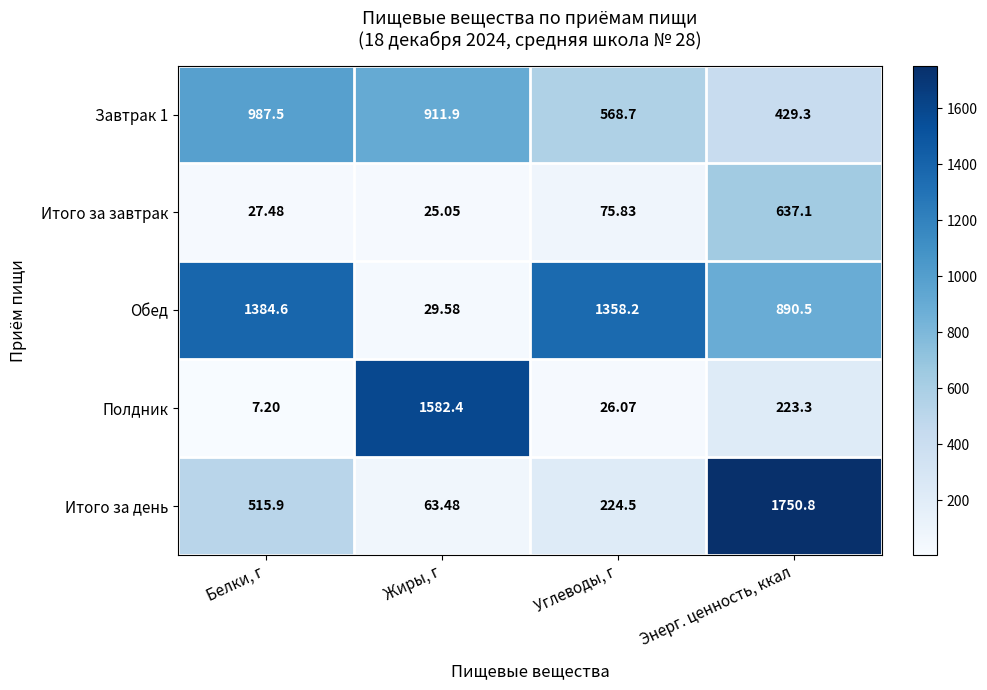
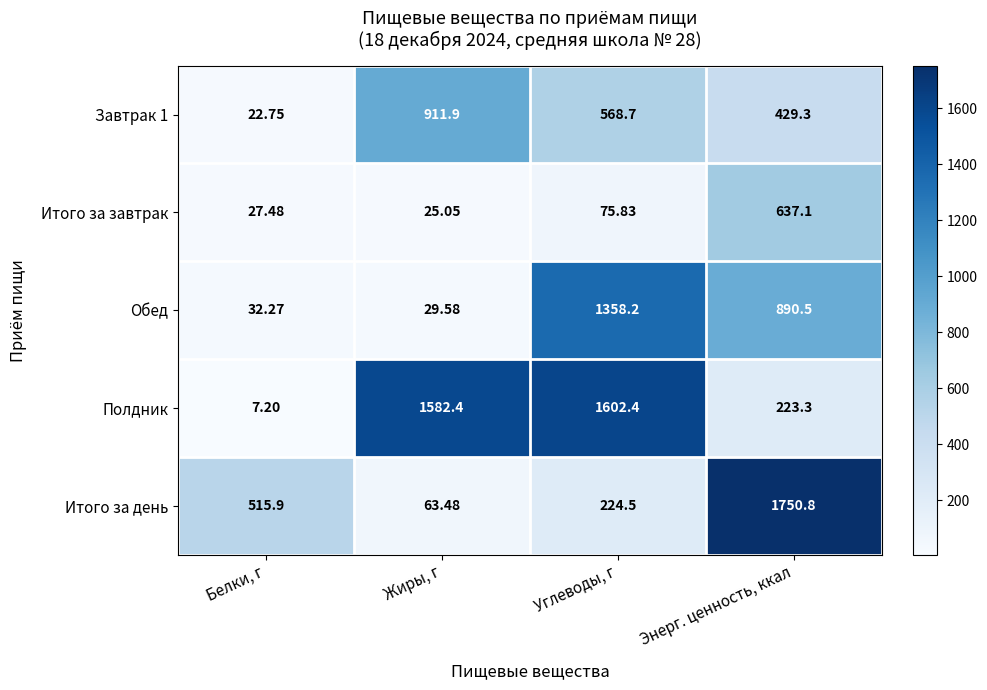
  {
    "Завтрак 1": {
-     "Белки, г": 987.5,
+     "Белки, г": 22.75,
      "Жиры, г": 911.9,
      "Углеводы, г": 568.7,
      "Энерг. ценность, ккал": 429.3
    },
    "Итого за завтрак": {
      "Белки, г": 27.48,
      "Жиры, г": 25.05,
      "Углеводы, г": 75.83,
      "Энерг. ценность, ккал": 637.1
    },
    "Обед": {
-     "Белки, г": 1384.6,
+     "Белки, г": 32.27,
      "Жиры, г": 29.58,
      "Углеводы, г": 1358.2,
      "Энерг. ценность, ккал": 890.5
    },
    "Полдник": {
      "Белки, г": 7.20,
      "Жиры, г": 1582.4,
-     "Углеводы, г": 26.07,
+     "Углеводы, г": 1602.4,
      "Энерг. ценность, ккал": 223.3
    },
    "Итого за день": {
      "Белки, г": 515.9,
      "Жиры, г": 63.48,
      "Углеводы, г": 224.5,
      "Энерг. ценность, ккал": 1750.8
    }
  }
